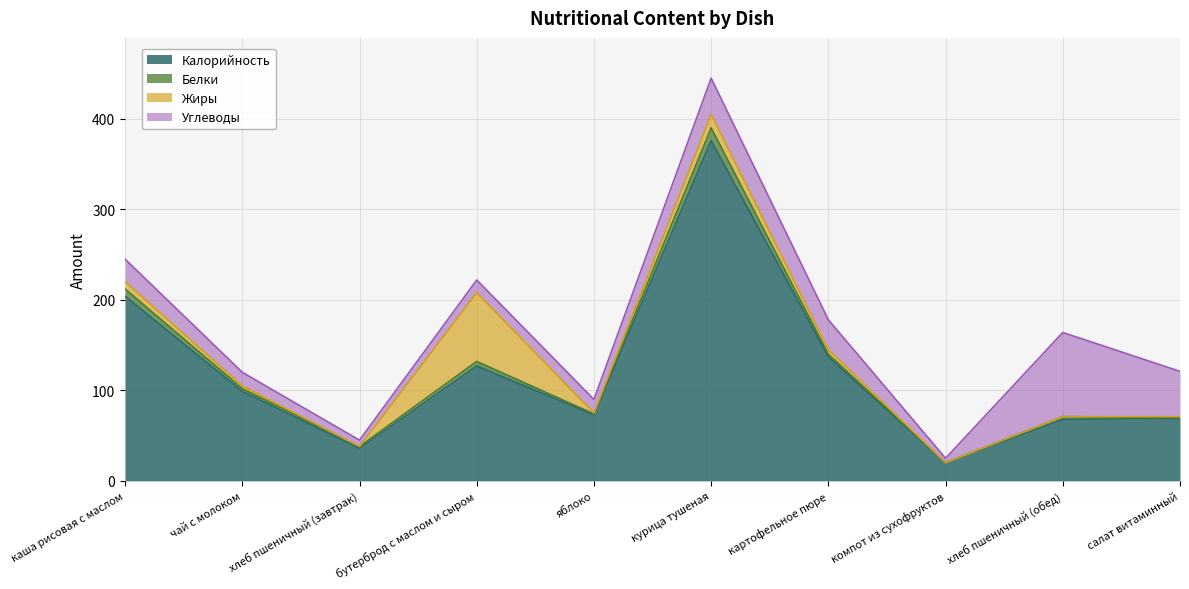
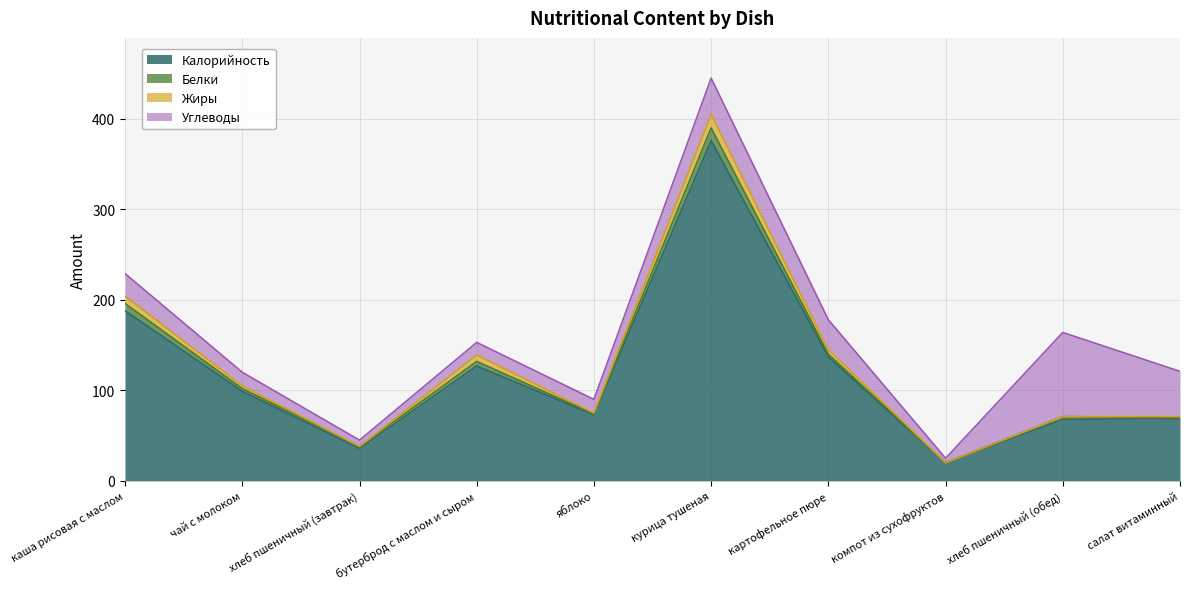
  {
    "Калорийность": {
-     "каша рисовая с маслом": 200,
+     "каша рисовая с маслом": 190,
      "чай с молоком": 100,
      "бутерброд с маслом и сыром": 130,
      "курица тушеная": 380,
      "картофельное пюре": 140,
      "хлеб пшеничный (обед)": 70
    },
    "Белки": {
      "каша рисовая с маслом": 10,
      "чай с молоком": 0,
      "бутерброд с маслом и сыром": 10,
      "курица тушеная": 10,
      "картофельное пюре": 0
    },
    "Жиры": {
      "каша рисовая с маслом": 10,
      "чай с молоком": 0,
-     "бутерброд с маслом и сыром": 80,
+     "бутерброд с маслом и сыром": 10,
      "курица тушеная": 20,
      "картофельное пюре": 10
    },
    "Углеводы": {
      "каша рисовая с маслом": 30,
      "чай с молоком": 20,
      "хлеб пшеничный (завтрак)": 10,
      "бутерброд с маслом и сыром": 10,
      "яблоко": 20,
      "курица тушеная": 40,
      "картофельное пюре": 30,
      "компот из сухофруктов": 10,
      "хлеб пшеничный (обед)": 90,
      "салат витаминный": 50
    }
  }
